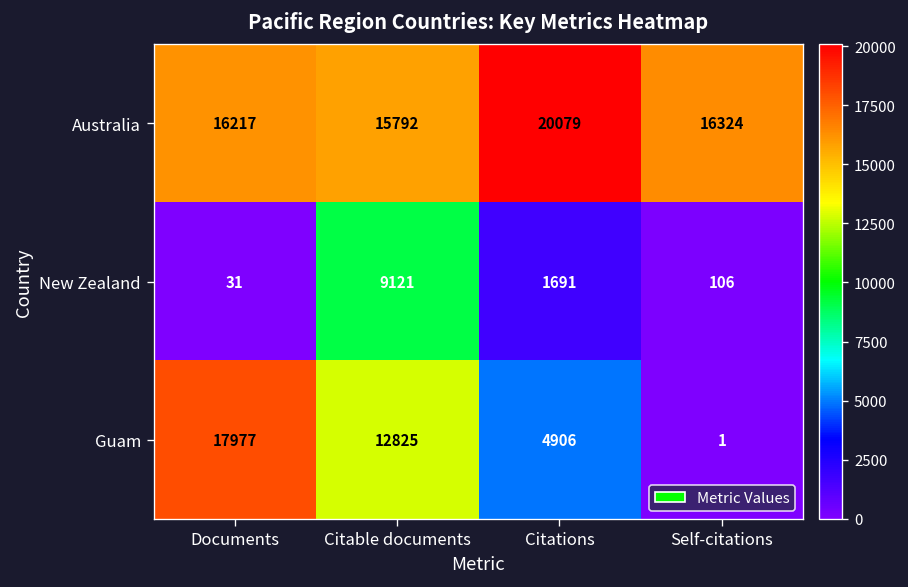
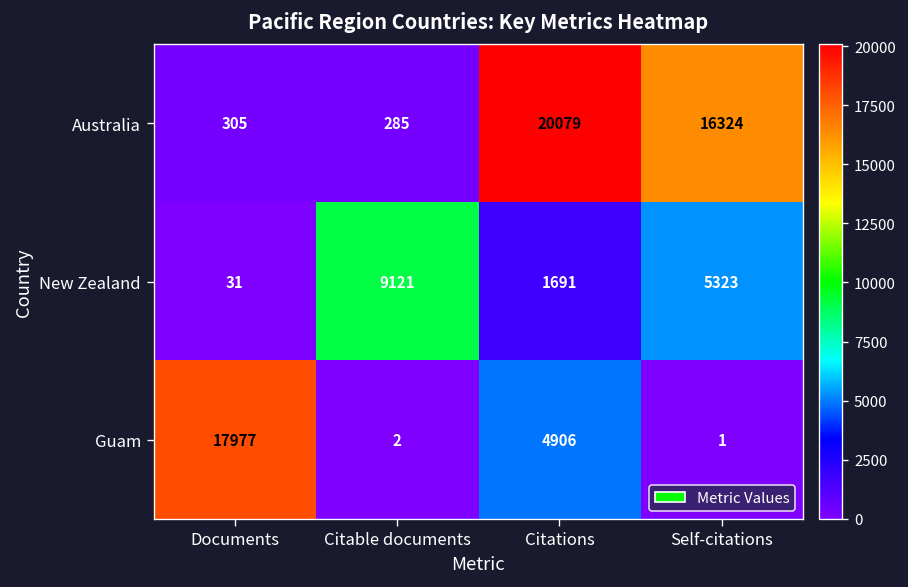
  {
    "Australia": {
-     "Documents": 16217,
-     "Citable documents": 15792,
+     "Documents": 305,
+     "Citable documents": 285,
      "Citations": 20079,
      "Self-citations": 16324
    },
    "New Zealand": {
      "Documents": 31,
      "Citable documents": 9121,
      "Citations": 1691,
-     "Self-citations": 106
+     "Self-citations": 5323
    },
    "Guam": {
      "Documents": 17977,
-     "Citable documents": 12825,
+     "Citable documents": 2,
      "Citations": 4906,
      "Self-citations": 1
    }
  }
